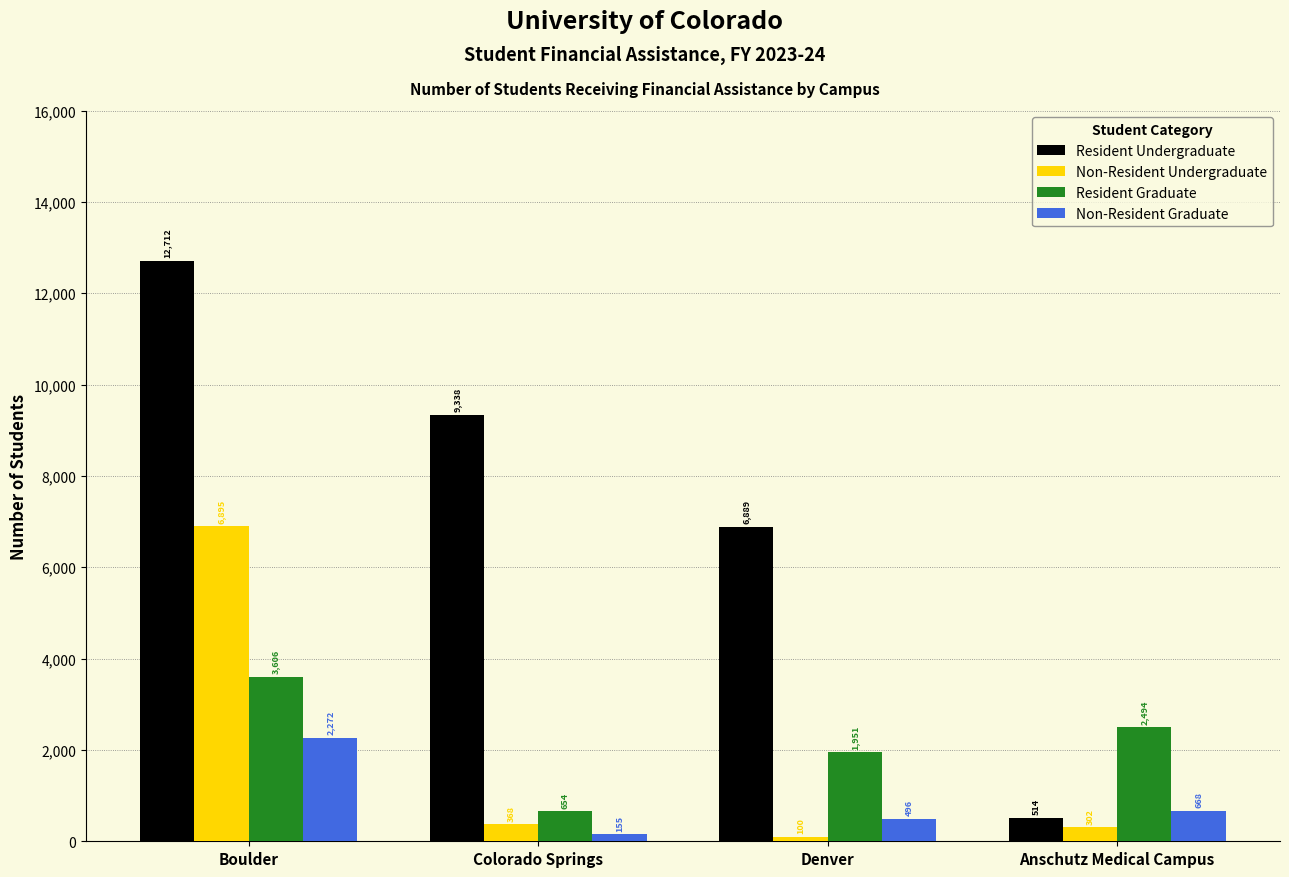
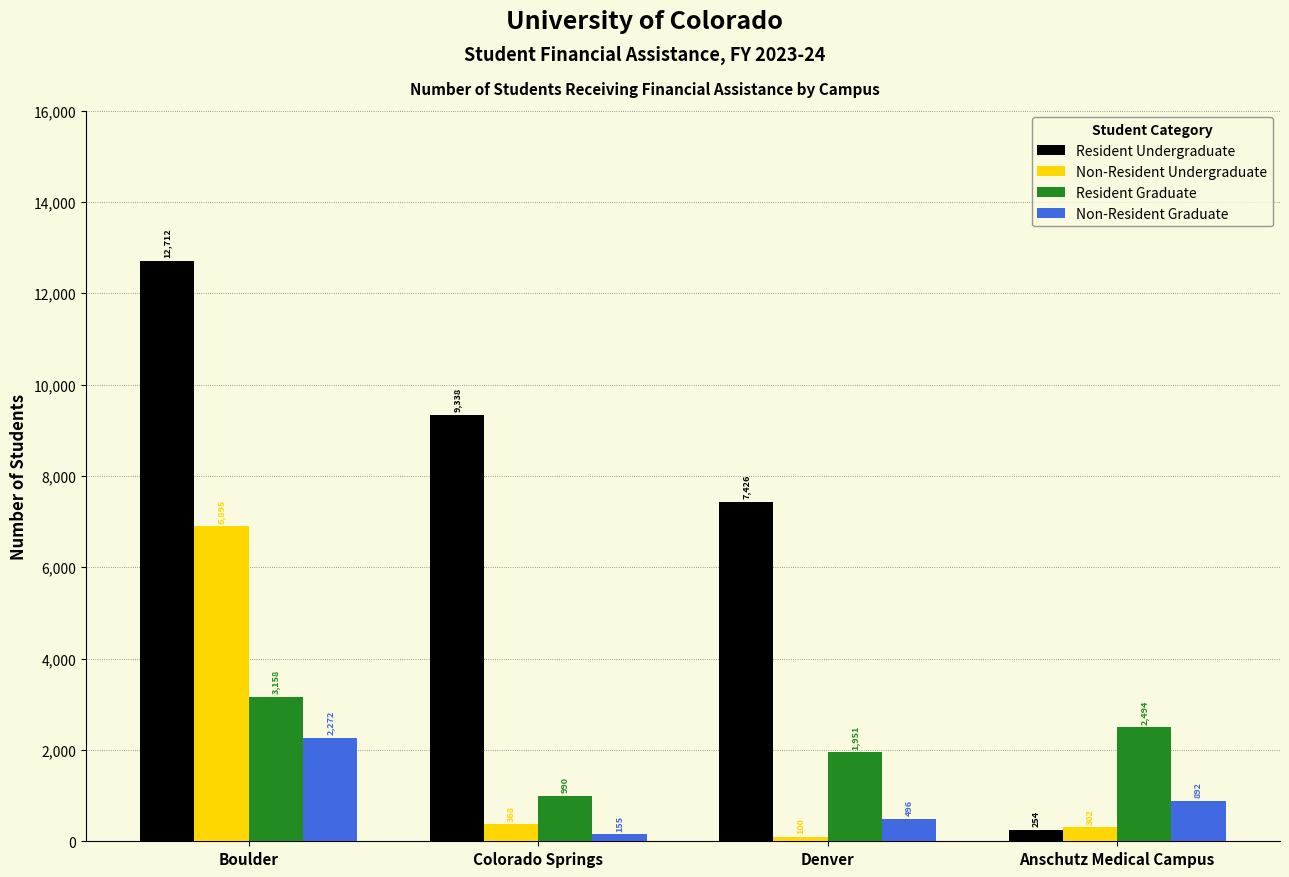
  {
    "Resident Undergraduate": {
      "Boulder": "12,712",
      "Colorado Springs": "9,338",
-     "Denver": "6,889",
-     "Anschutz Medical Campus": "514"
+     "Denver": "7,426",
+     "Anschutz Medical Campus": "254"
    },
    "Non-Resident Undergraduate": {
      "Boulder": "6,895",
      "Colorado Springs": "368",
      "Denver": "100",
      "Anschutz Medical Campus": "302"
    },
    "Resident Graduate": {
-     "Boulder": "3,606",
-     "Colorado Springs": "654",
+     "Boulder": "3,158",
+     "Colorado Springs": "990",
      "Denver": "1,951",
      "Anschutz Medical Campus": "2,494"
    },
    "Non-Resident Graduate": {
      "Boulder": "2,272",
      "Colorado Springs": "155",
      "Denver": "496",
-     "Anschutz Medical Campus": "668"
+     "Anschutz Medical Campus": "892"
    }
  }
